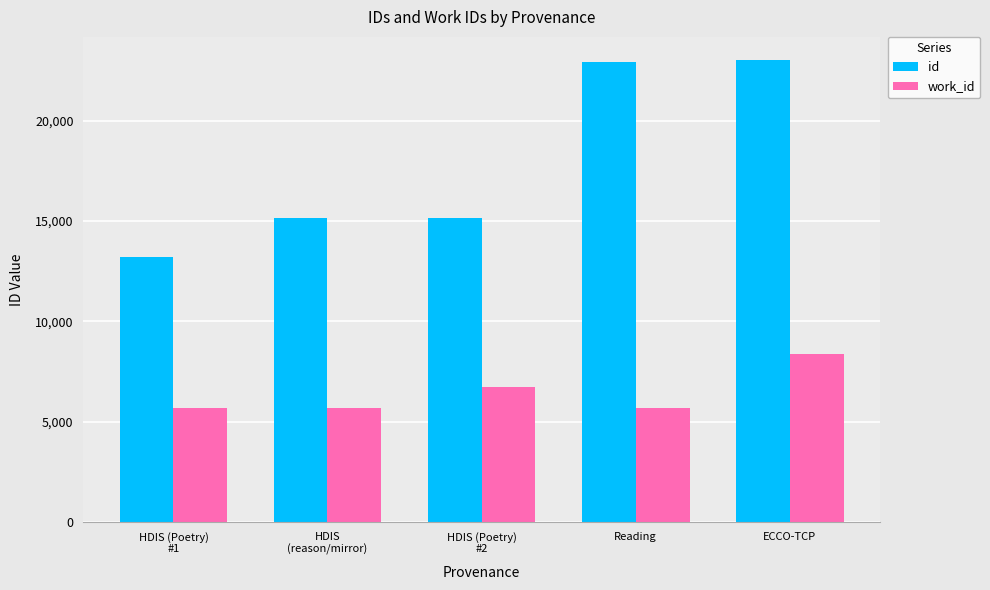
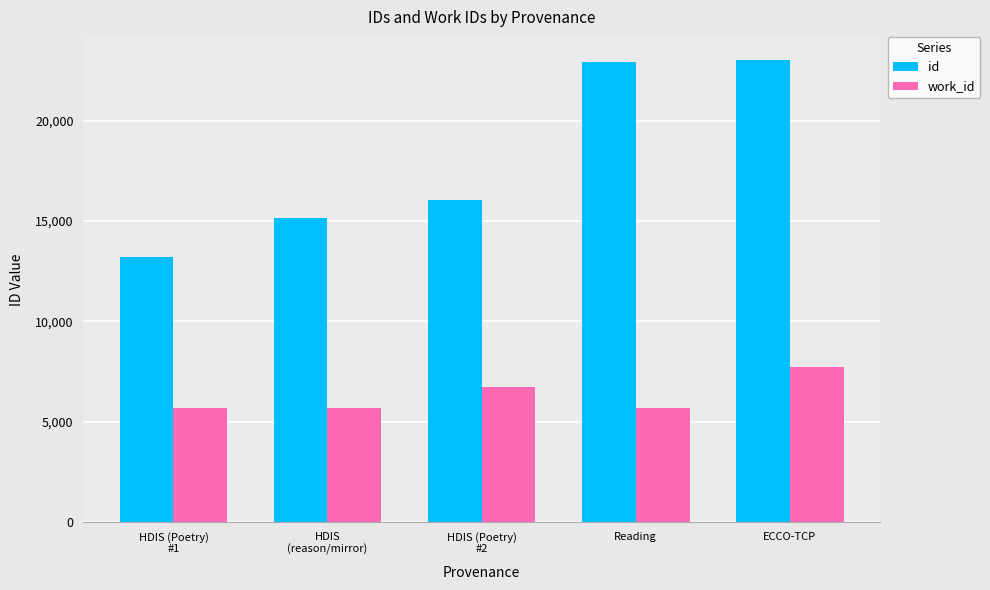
  {
    "id": {
      "HDIS (Poetry) #1": "13,200",
      "HDIS (reason/mirror)": "15,200",
-     "HDIS (Poetry) #2": "15,200",
+     "HDIS (Poetry) #2": "16,100",
      "Reading": "22,900",
      "ECCO-TCP": "23,000"
    },
    "work_id": {
      "HDIS (Poetry) #1": "5,700",
      "HDIS (reason/mirror)": "5,700",
      "HDIS (Poetry) #2": "6,800",
      "Reading": "5,700",
-     "ECCO-TCP": "8,400"
+     "ECCO-TCP": "7,700"
    }
  }
